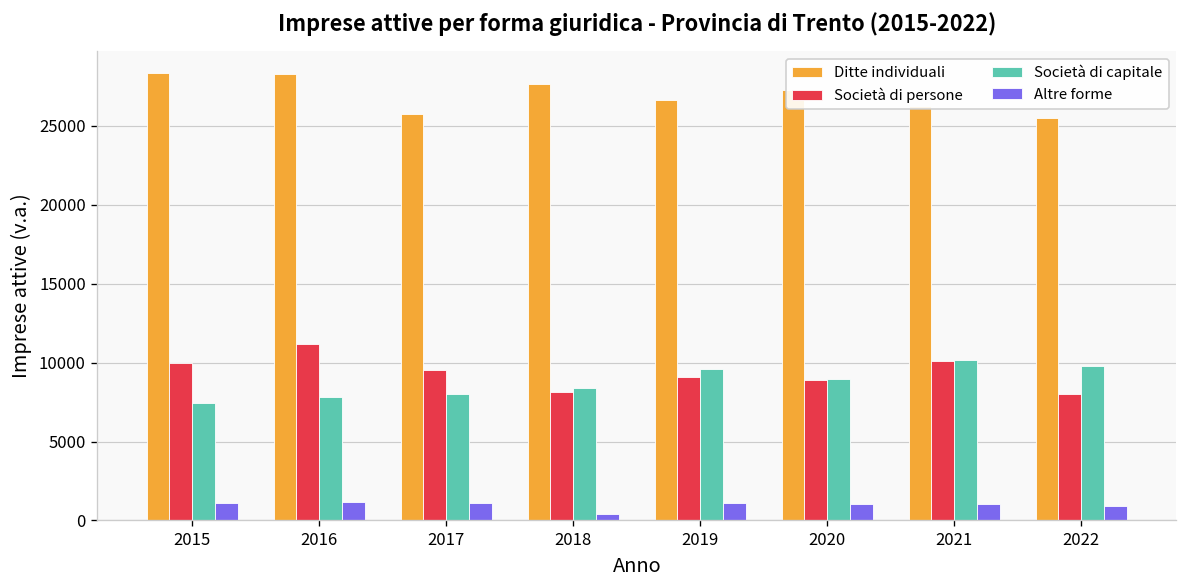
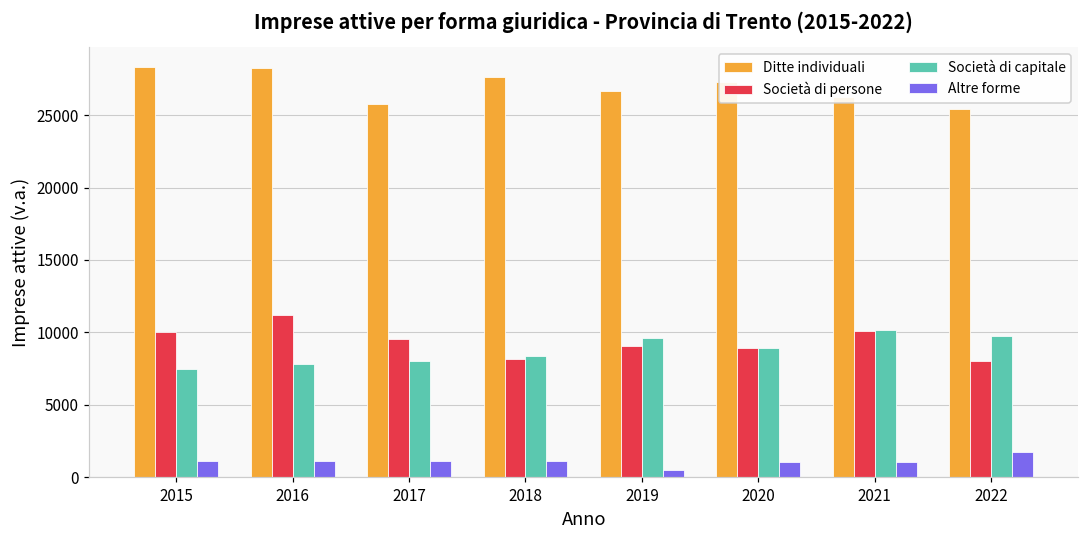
  {
    "Ditte individuali": {
      "2015": 28300,
      "2016": 28300,
      "2017": 25700,
      "2018": 27600,
      "2019": 26600,
      "2022": 25500
    },
    "Società di persone": {
      "2015": 10000,
      "2016": 11200,
      "2017": 9500,
      "2018": 8100,
      "2019": 9100,
      "2020": 8900,
      "2021": 10100,
      "2022": 8000
    },
    "Società di capitale": {
      "2015": 7500,
      "2016": 7800,
      "2017": 8000,
      "2018": 8400,
      "2019": 9600,
      "2020": 8900,
      "2021": 10200,
      "2022": 9800
    },
    "Altre forme": {
      "2015": 1100,
      "2016": 1100,
      "2017": 1100,
-     "2018": 400,
-     "2019": 1100,
+     "2018": 1100,
+     "2019": 500,
      "2020": 1100,
      "2021": 1100,
-     "2022": 900
+     "2022": 1700
    }
  }
